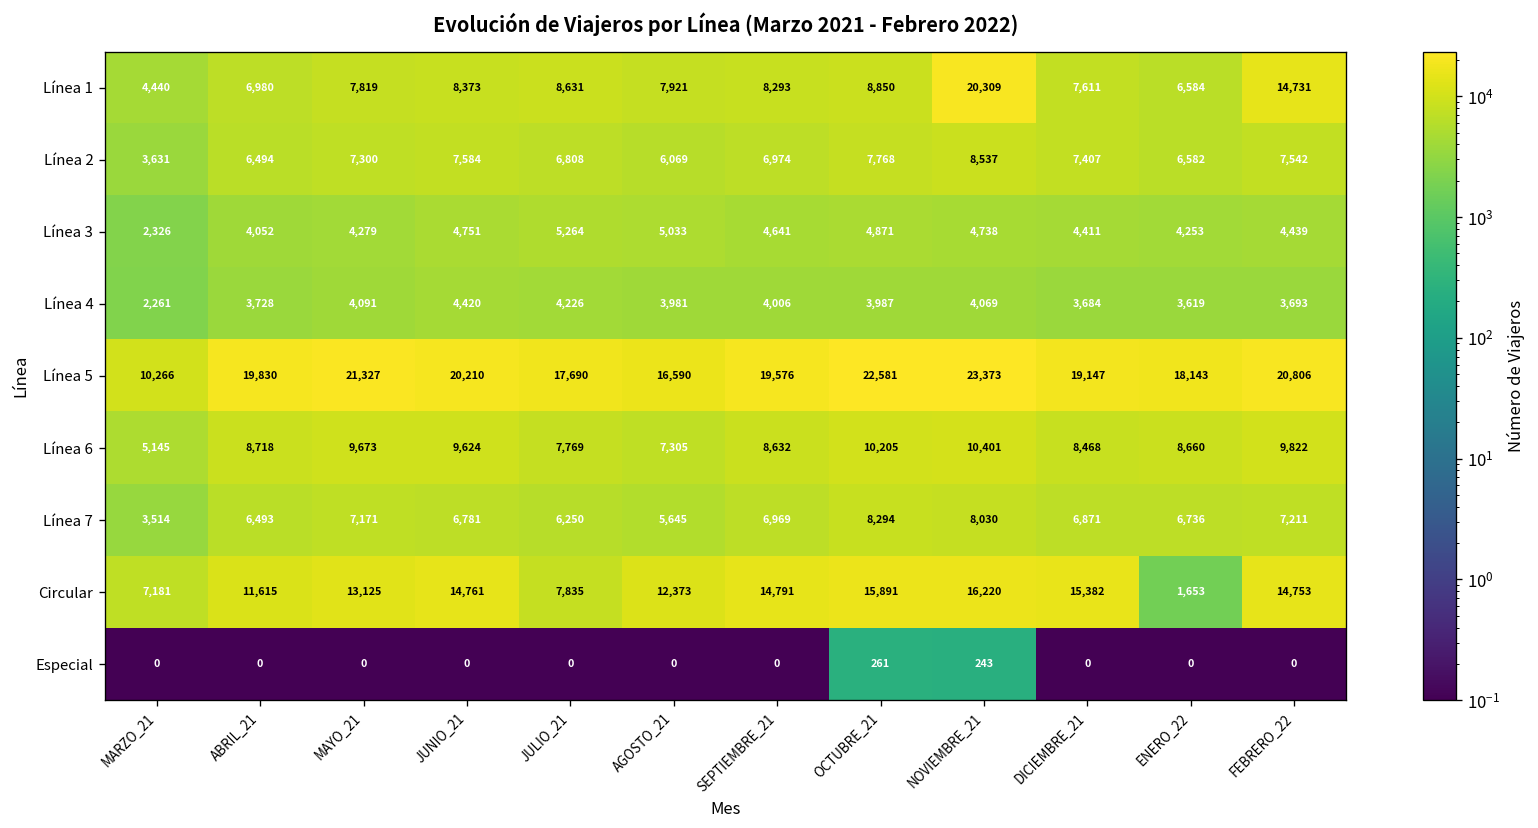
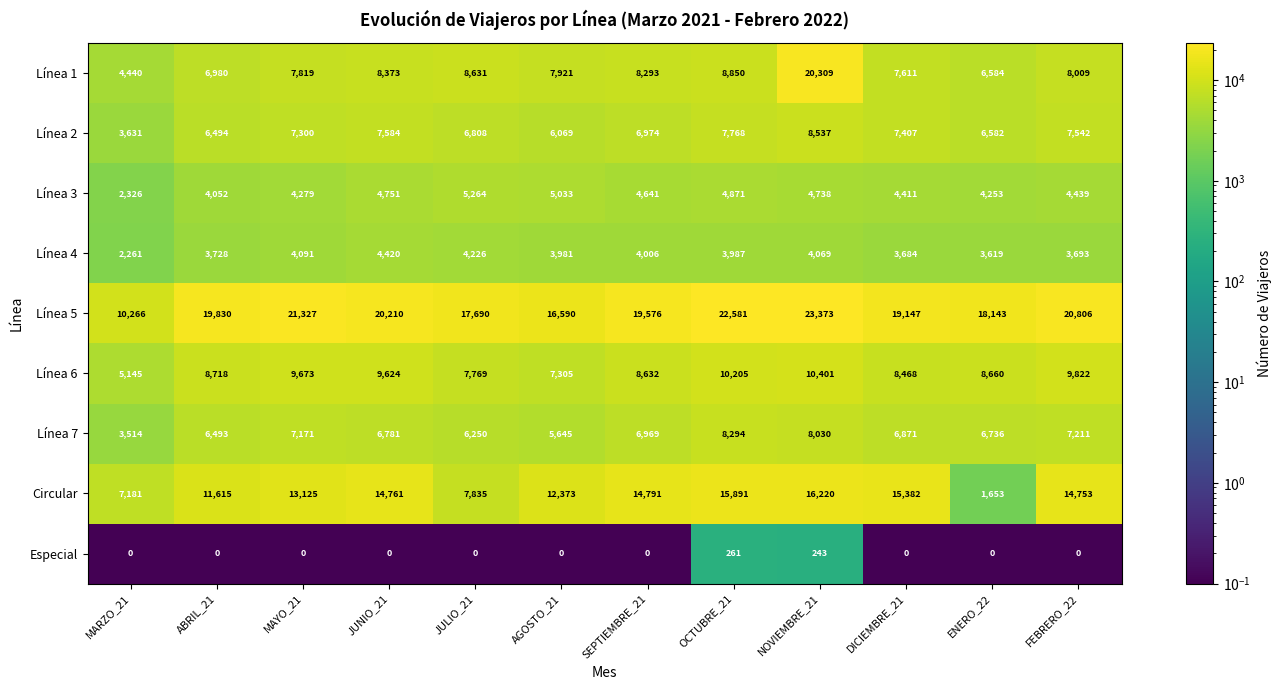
  {
    "Línea 1": {
      "MARZO_21": "4,440",
      "ABRIL_21": "6,980",
      "MAYO_21": "7,819",
      "JUNIO_21": "8,373",
      "JULIO_21": "8,631",
      "AGOSTO_21": "7,921",
      "SEPTIEMBRE_21": "8,293",
      "OCTUBRE_21": "8,850",
      "NOVIEMBRE_21": "20,309",
      "DICIEMBRE_21": "7,611",
      "ENERO_22": "6,584",
-     "FEBRERO_22": "14,731"
+     "FEBRERO_22": "8,009"
    },
    "Línea 2": {
      "MARZO_21": "3,631",
      "ABRIL_21": "6,494",
      "MAYO_21": "7,300",
      "JUNIO_21": "7,584",
      "JULIO_21": "6,808",
      "AGOSTO_21": "6,069",
      "SEPTIEMBRE_21": "6,974",
      "OCTUBRE_21": "7,768",
      "NOVIEMBRE_21": "8,537",
      "DICIEMBRE_21": "7,407",
      "ENERO_22": "6,582",
      "FEBRERO_22": "7,542"
    },
    "Línea 3": {
      "MARZO_21": "2,326",
      "ABRIL_21": "4,052",
      "MAYO_21": "4,279",
      "JUNIO_21": "4,751",
      "JULIO_21": "5,264",
      "AGOSTO_21": "5,033",
      "SEPTIEMBRE_21": "4,641",
      "OCTUBRE_21": "4,871",
      "NOVIEMBRE_21": "4,738",
      "DICIEMBRE_21": "4,411",
      "ENERO_22": "4,253",
      "FEBRERO_22": "4,439"
    },
    "Línea 4": {
      "MARZO_21": "2,261",
      "ABRIL_21": "3,728",
      "MAYO_21": "4,091",
      "JUNIO_21": "4,420",
      "JULIO_21": "4,226",
      "AGOSTO_21": "3,981",
      "SEPTIEMBRE_21": "4,006",
      "OCTUBRE_21": "3,987",
      "NOVIEMBRE_21": "4,069",
      "DICIEMBRE_21": "3,684",
      "ENERO_22": "3,619",
      "FEBRERO_22": "3,693"
    },
    "Línea 5": {
      "MARZO_21": "10,266",
      "ABRIL_21": "19,830",
      "MAYO_21": "21,327",
      "JUNIO_21": "20,210",
      "JULIO_21": "17,690",
      "AGOSTO_21": "16,590",
      "SEPTIEMBRE_21": "19,576",
      "OCTUBRE_21": "22,581",
      "NOVIEMBRE_21": "23,373",
      "DICIEMBRE_21": "19,147",
      "ENERO_22": "18,143",
      "FEBRERO_22": "20,806"
    },
    "Línea 6": {
      "MARZO_21": "5,145",
      "ABRIL_21": "8,718",
      "MAYO_21": "9,673",
      "JUNIO_21": "9,624",
      "JULIO_21": "7,769",
      "AGOSTO_21": "7,305",
      "SEPTIEMBRE_21": "8,632",
      "OCTUBRE_21": "10,205",
      "NOVIEMBRE_21": "10,401",
      "DICIEMBRE_21": "8,468",
      "ENERO_22": "8,660",
      "FEBRERO_22": "9,822"
    },
    "Línea 7": {
      "MARZO_21": "3,514",
      "ABRIL_21": "6,493",
      "MAYO_21": "7,171",
      "JUNIO_21": "6,781",
      "JULIO_21": "6,250",
      "AGOSTO_21": "5,645",
      "SEPTIEMBRE_21": "6,969",
      "OCTUBRE_21": "8,294",
      "NOVIEMBRE_21": "8,030",
      "DICIEMBRE_21": "6,871",
      "ENERO_22": "6,736",
      "FEBRERO_22": "7,211"
    },
    "Circular": {
      "MARZO_21": "7,181",
      "ABRIL_21": "11,615",
      "MAYO_21": "13,125",
      "JUNIO_21": "14,761",
      "JULIO_21": "7,835",
      "AGOSTO_21": "12,373",
      "SEPTIEMBRE_21": "14,791",
      "OCTUBRE_21": "15,891",
      "NOVIEMBRE_21": "16,220",
      "DICIEMBRE_21": "15,382",
      "ENERO_22": "1,653",
      "FEBRERO_22": "14,753"
    },
    "Especial": {
      "MARZO_21": "0",
      "ABRIL_21": "0",
      "MAYO_21": "0",
      "JUNIO_21": "0",
      "JULIO_21": "0",
      "AGOSTO_21": "0",
      "SEPTIEMBRE_21": "0",
      "OCTUBRE_21": "261",
      "NOVIEMBRE_21": "243",
      "DICIEMBRE_21": "0",
      "ENERO_22": "0",
      "FEBRERO_22": "0"
    }
  }
